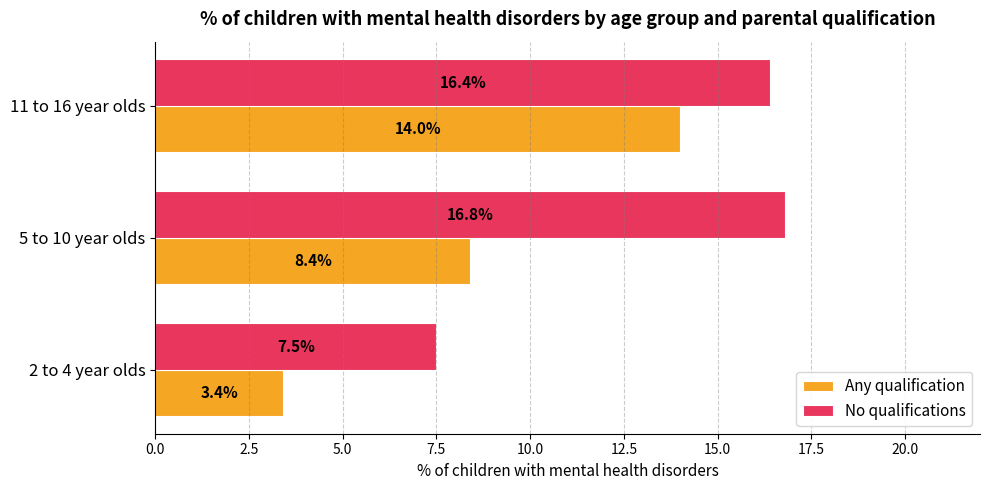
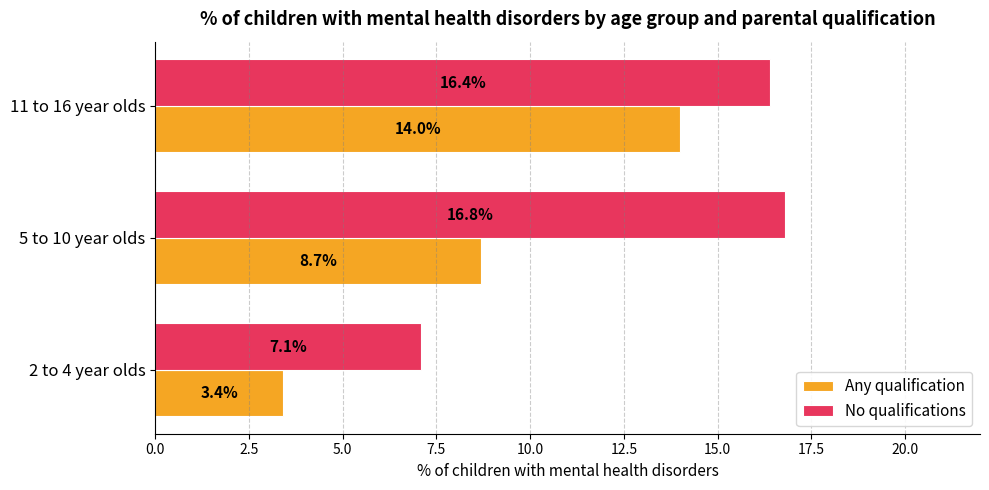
  {
    "Any qualification": {
      "11 to 16 year olds": "14.0%",
-     "5 to 10 year olds": "8.4%",
+     "5 to 10 year olds": "8.7%",
      "2 to 4 year olds": "3.4%"
    },
    "No qualifications": {
      "11 to 16 year olds": "16.4%",
      "5 to 10 year olds": "16.8%",
-     "2 to 4 year olds": "7.5%"
+     "2 to 4 year olds": "7.1%"
    }
  }
